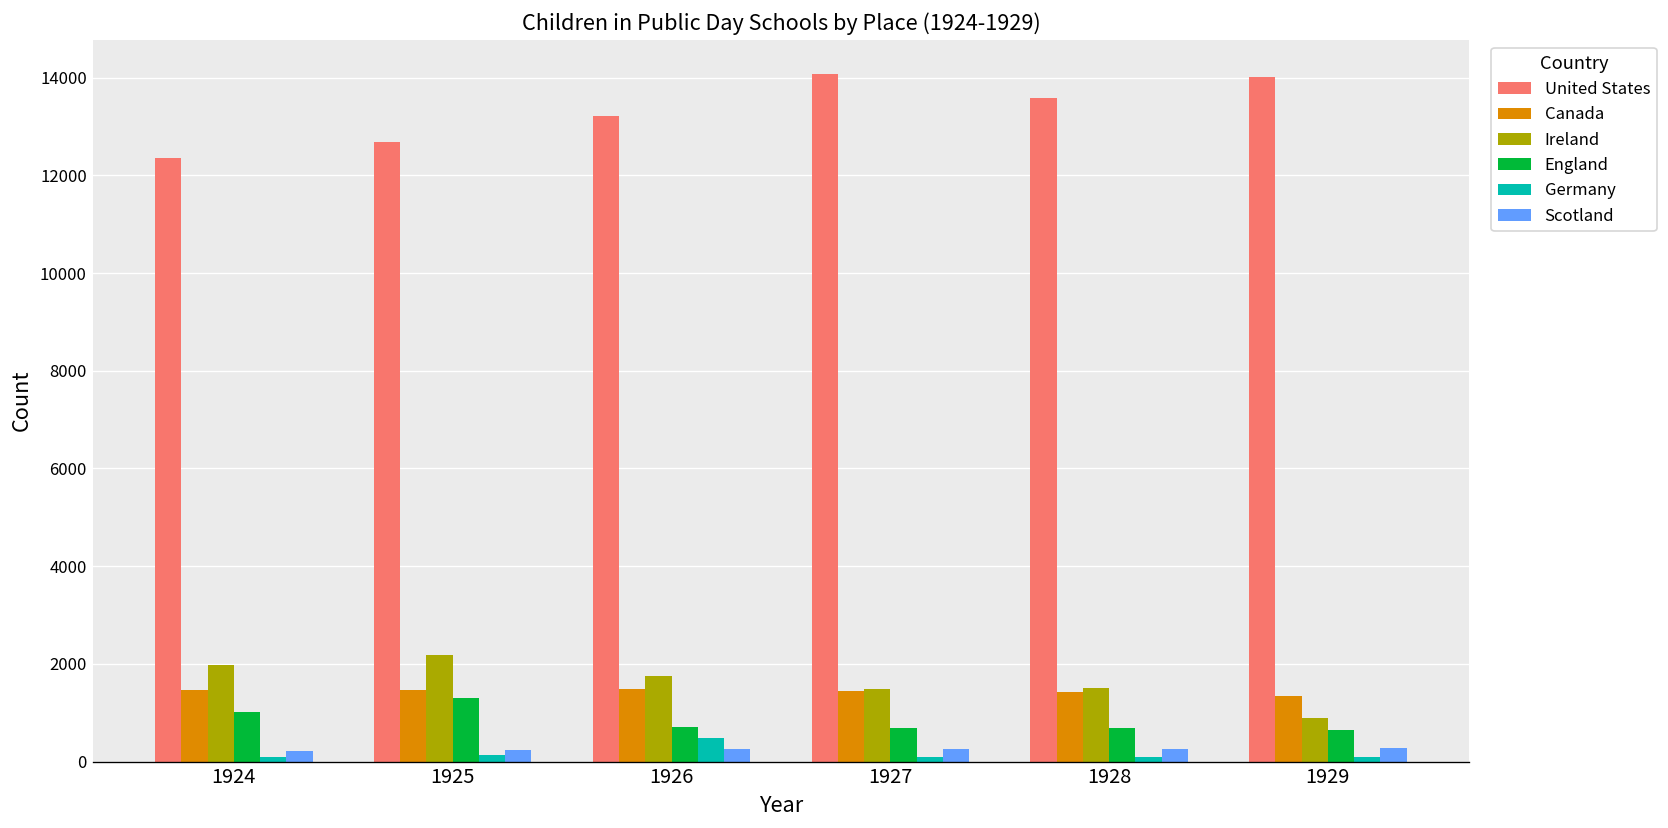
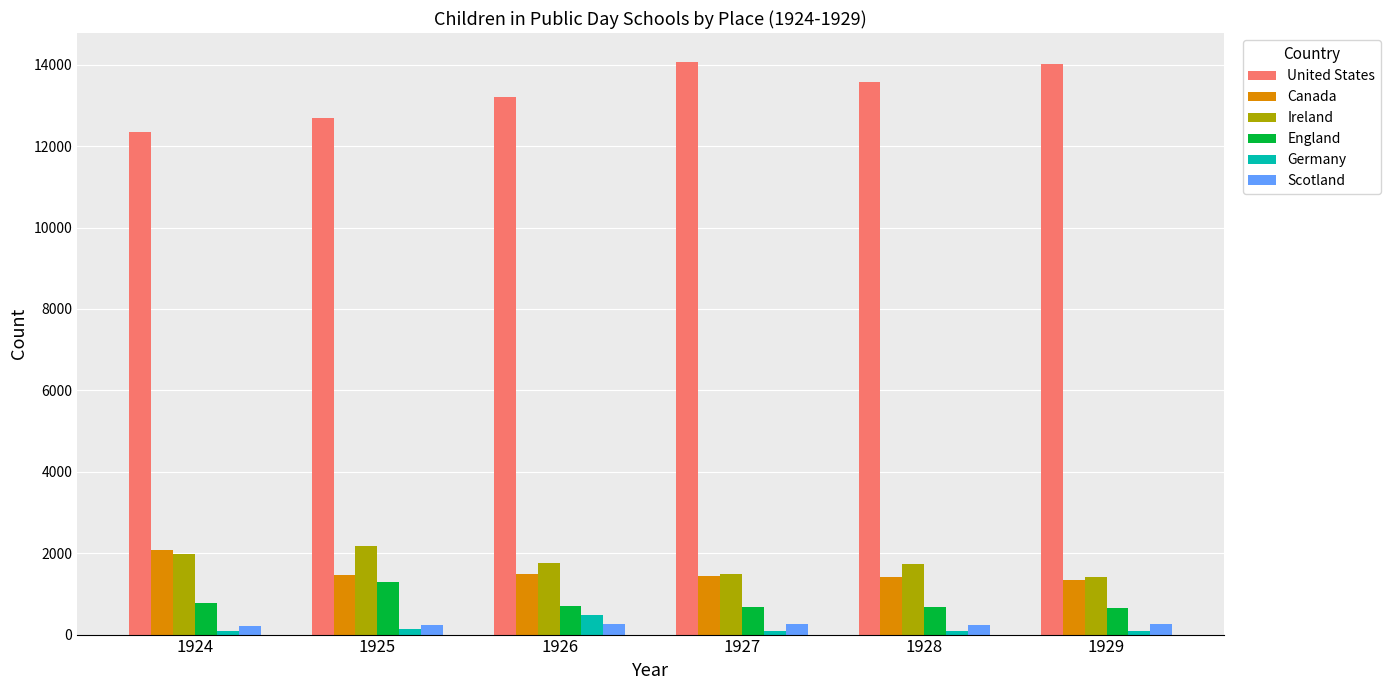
  {
    "United States": {
      "1924": 12400,
      "1925": 12700,
      "1926": 13200,
      "1927": 14100,
      "1928": 13600,
      "1929": 14000
    },
    "Canada": {
-     "1924": 1500,
+     "1924": 2100,
      "1925": 1500,
      "1926": 1500,
      "1927": 1400,
      "1928": 1400,
      "1929": 1300
    },
    "Ireland": {
      "1924": 2000,
      "1925": 2200,
      "1926": 1800,
      "1927": 1500,
-     "1928": 1500,
-     "1929": 900
+     "1928": 1700,
+     "1929": 1400
    },
    "England": {
-     "1924": 1000,
+     "1924": 800,
      "1925": 1300,
      "1926": 700,
      "1927": 700,
      "1928": 700,
      "1929": 600
    },
    "Germany": {
      "1924": 100,
      "1925": 100,
      "1926": 500,
      "1927": 100,
      "1928": 100,
      "1929": 100
    },
    "Scotland": {
      "1924": 200,
      "1925": 200,
      "1926": 200,
      "1927": 300,
      "1928": 200,
      "1929": 300
    }
  }
